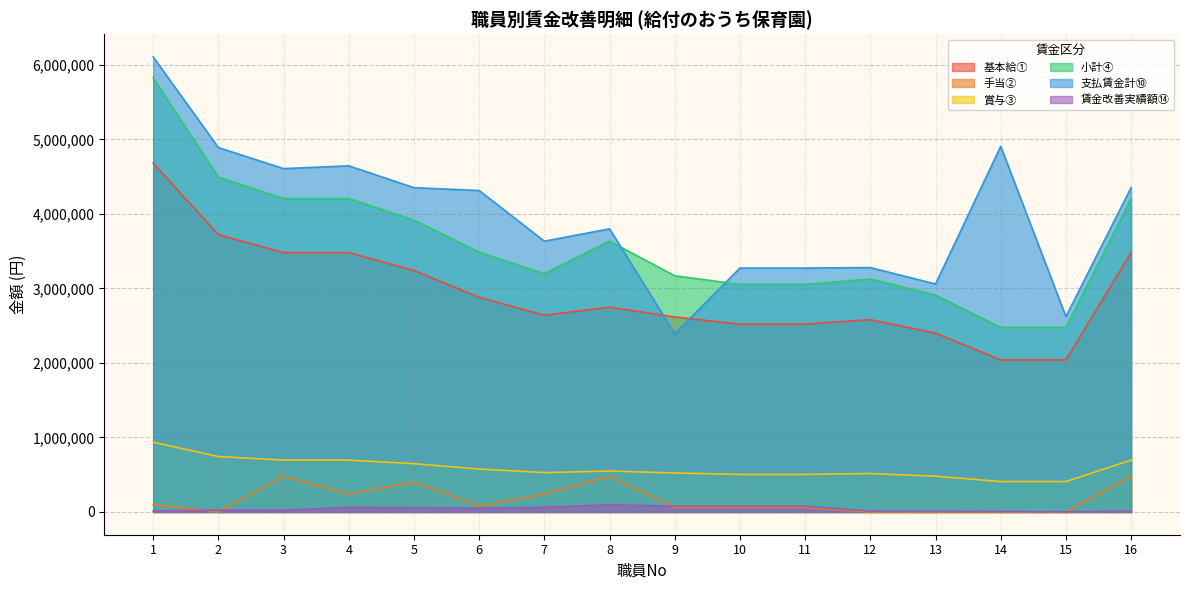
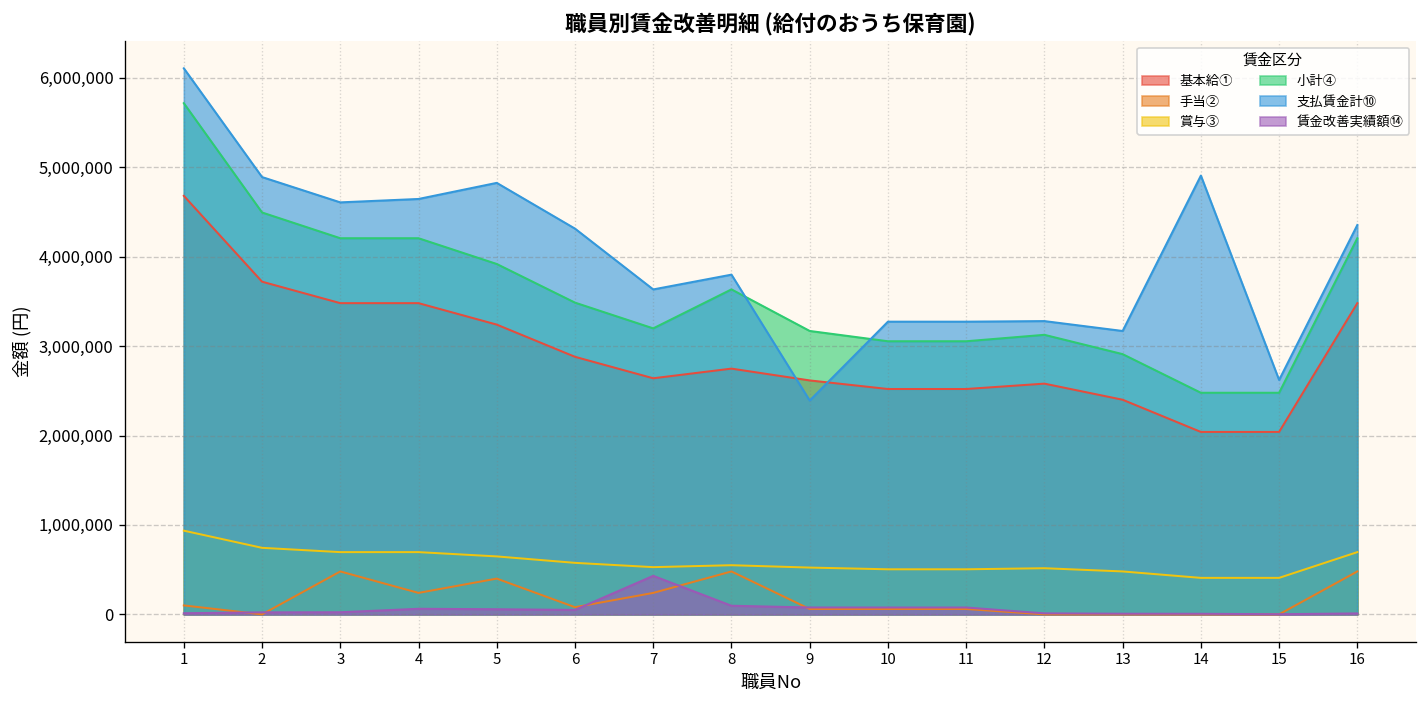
  {
    "賞与③": {
      "1": "900,000",
      "2": "700,000",
      "3": "700,000",
      "4": "700,000",
      "5": "600,000",
      "6": "600,000",
      "7": "500,000",
      "8": "500,000",
      "9": "500,000",
      "10": "500,000",
      "11": "500,000",
      "12": "500,000",
      "13": "500,000",
      "14": "400,000",
      "15": "400,000",
      "16": "700,000"
    },
    "小計④": {
-     "1": "5,800,000",
+     "1": "5,700,000",
      "2": "4,500,000",
      "3": "4,200,000",
      "4": "4,200,000",
      "5": "3,900,000",
      "6": "3,500,000",
      "7": "3,200,000",
      "8": "3,600,000",
      "9": "3,200,000",
      "10": "3,100,000",
      "11": "3,100,000",
      "12": "3,100,000",
      "13": "2,900,000",
      "14": "2,500,000",
      "15": "2,500,000",
      "16": "4,200,000"
    },
    "支払賃金計⑩": {
      "1": "6,100,000",
      "2": "4,900,000",
      "3": "4,600,000",
      "4": "4,600,000",
-     "5": "4,400,000",
+     "5": "4,800,000",
      "6": "4,300,000",
      "7": "3,600,000",
      "8": "3,800,000",
      "9": "2,400,000",
      "10": "3,300,000",
      "11": "3,300,000",
      "12": "3,300,000",
-     "13": "3,100,000",
+     "13": "3,200,000",
      "14": "4,900,000",
      "15": "2,600,000",
      "16": "4,400,000"
    },
    "賃金改善実績額⑭": {
      "1": "0",
      "3": "0",
      "4": "100,000",
      "5": "100,000",
-     "7": "100,000",
+     "7": "400,000",
      "8": "100,000",
      "16": "0"
    }
  }
